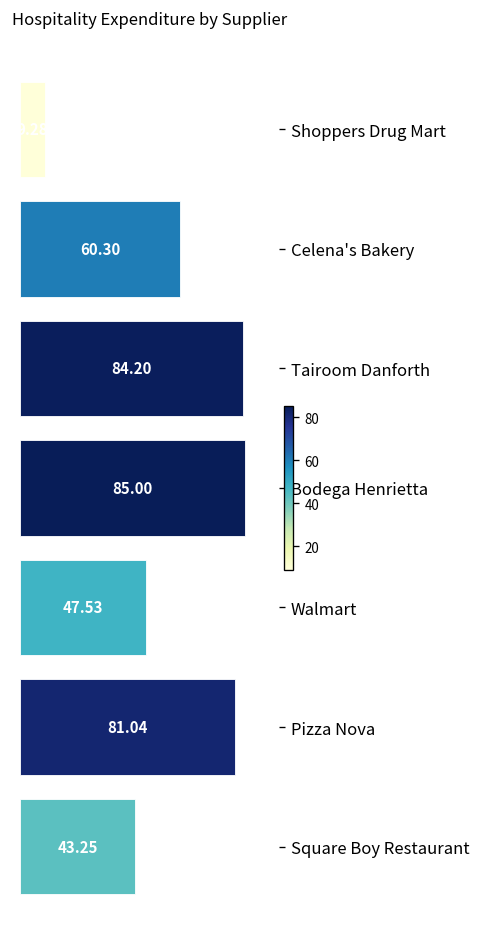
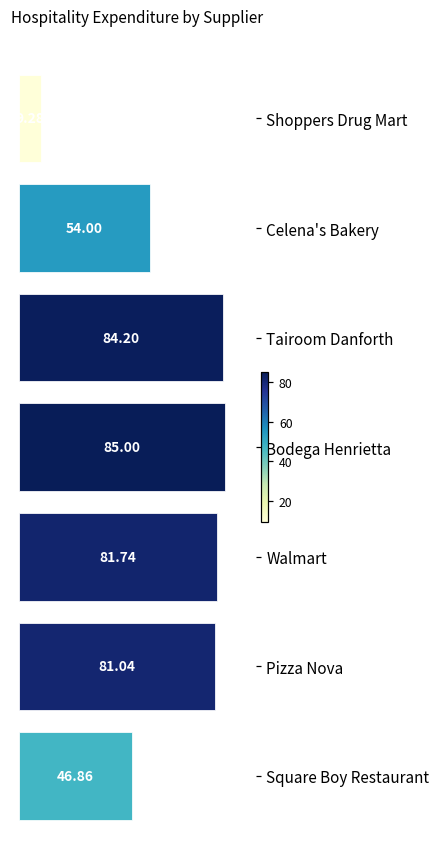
  {
-   "Celena's Bakery": 60.30,
+   "Celena's Bakery": 54.00,
    "Tairoom Danforth": 84.20,
    "Bodega Henrietta": 85.00,
-   "Walmart": 47.53,
+   "Walmart": 81.74,
    "Pizza Nova": 81.04,
-   "Square Boy Restaurant": 43.25
+   "Square Boy Restaurant": 46.86
  }
